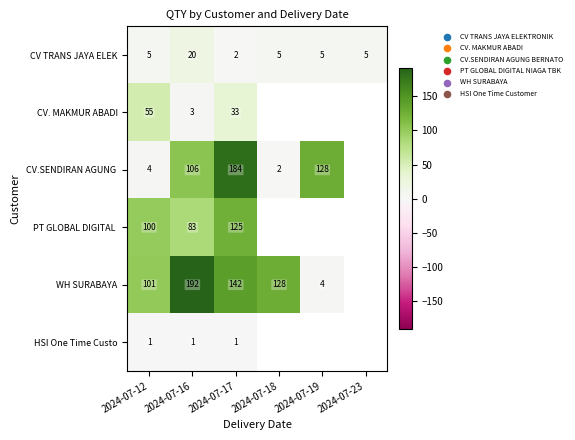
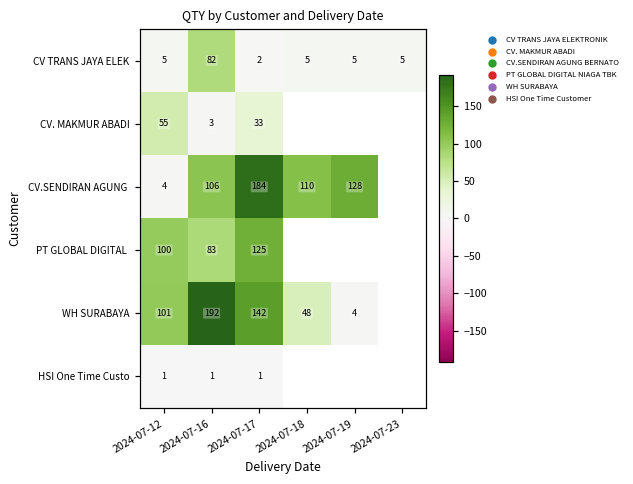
  {
    "CV TRANS JAYA ELEK": {
-     "2024-07-16": 20
+     "2024-07-16": 82
    },
    "CV.SENDIRAN AGUNG": {
-     "2024-07-18": 2
+     "2024-07-18": 110
    },
    "WH SURABAYA": {
-     "2024-07-18": 128
+     "2024-07-18": 48
    }
  }
